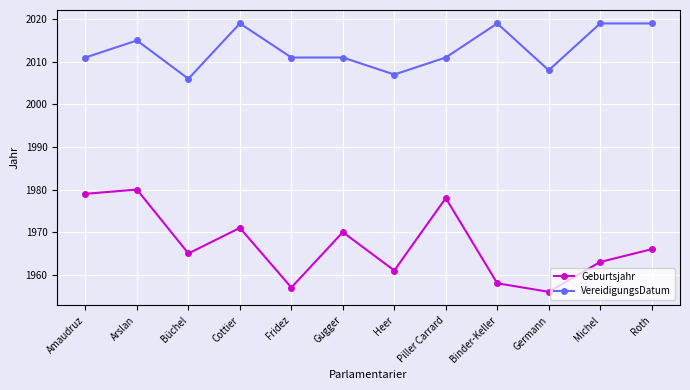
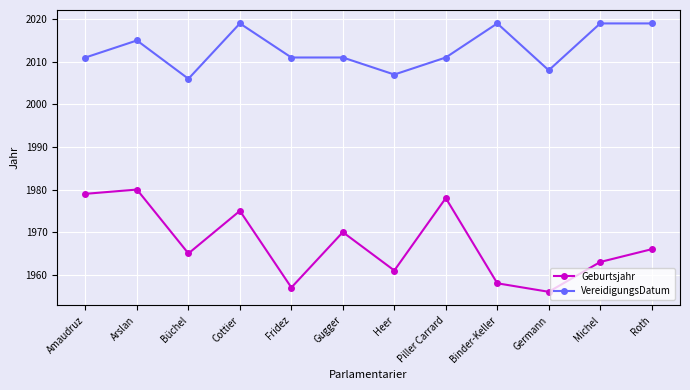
  {
    "Geburtsjahr": {
      "Amaudruz": 1979,
      "Arslan": 1980,
      "Büchel": 1965,
-     "Cottier": 1971,
+     "Cottier": 1975,
      "Fridez": 1957,
      "Gugger": 1970,
      "Heer": 1961,
      "Piller Carrard": 1978,
      "Binder-Keller": 1958,
      "Germann": 1956,
      "Michel": 1963,
      "Roth": 1966
    },
    "VereidigungsDatum": {
      "Amaudruz": 2011,
      "Arslan": 2015,
      "Büchel": 2006,
      "Cottier": 2019,
      "Fridez": 2011,
      "Gugger": 2011,
      "Heer": 2007,
      "Piller Carrard": 2011,
      "Binder-Keller": 2019,
      "Germann": 2008,
      "Michel": 2019,
      "Roth": 2019
    }
  }
